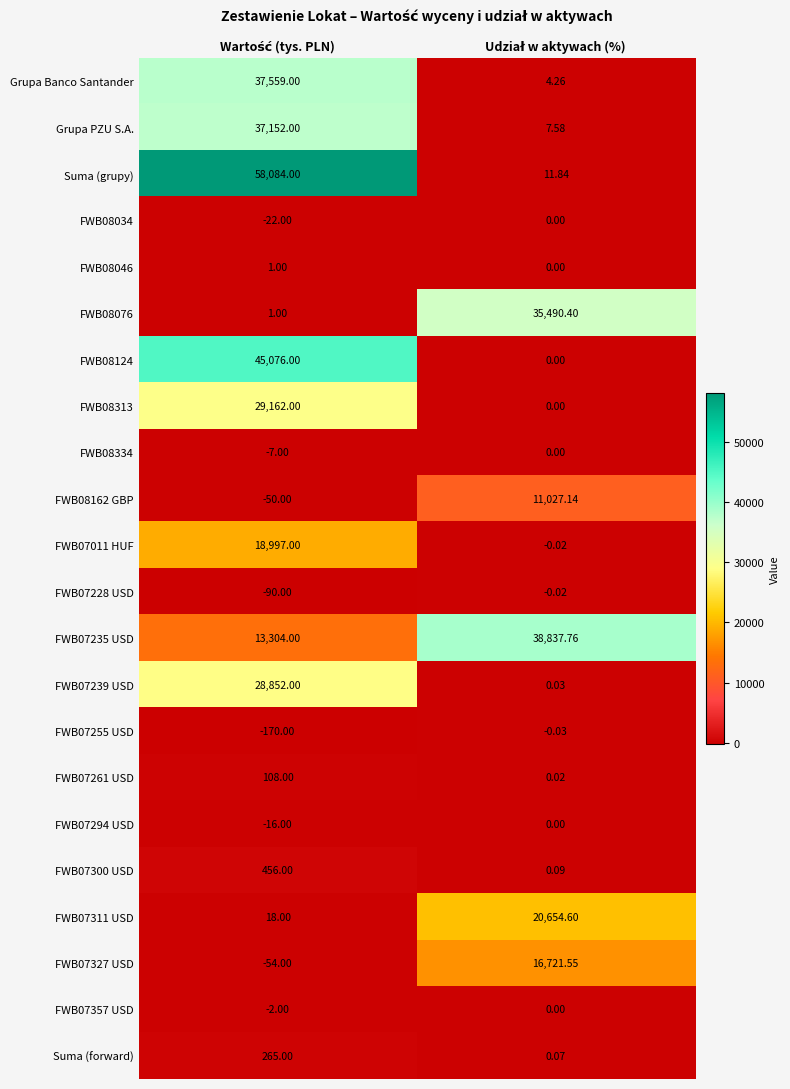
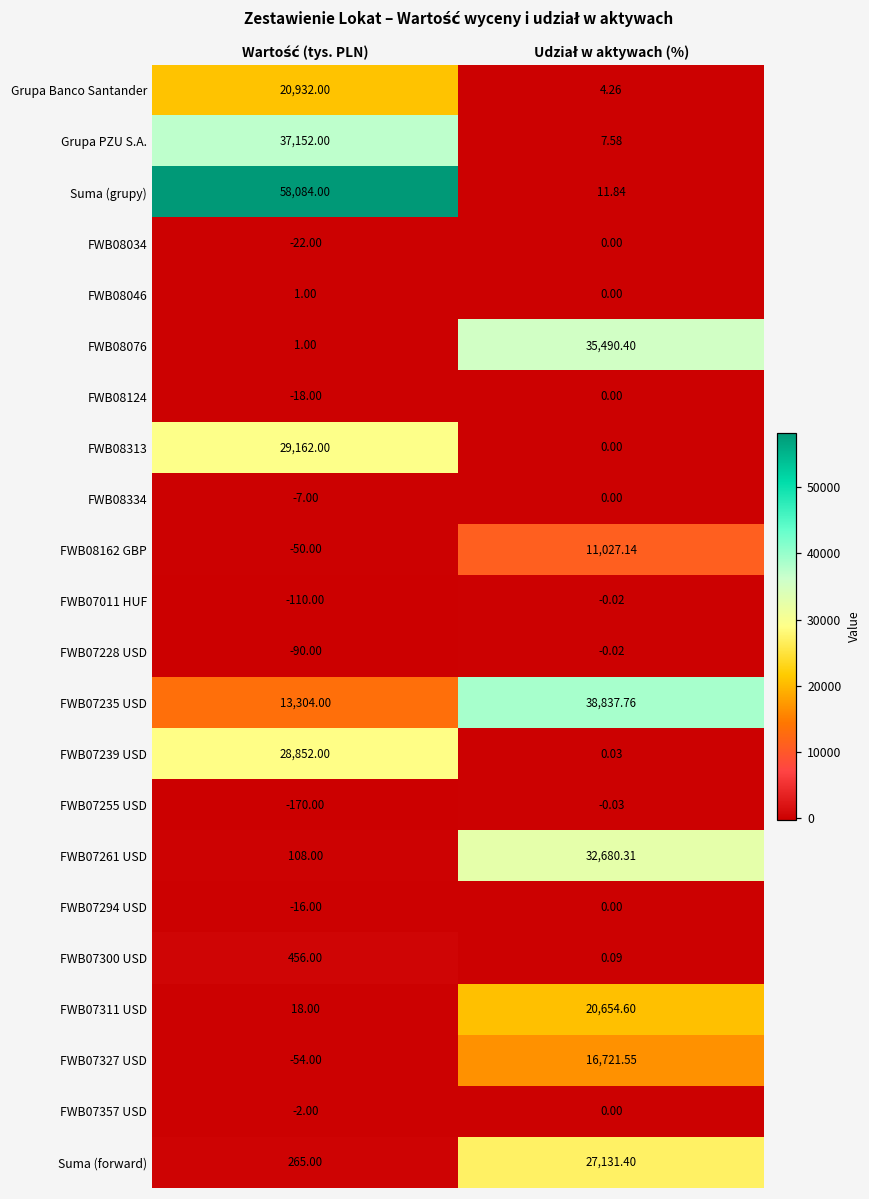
  {
    "Grupa Banco Santander": {
-     "Wartość (tys. PLN)": "37,559.00",
+     "Wartość (tys. PLN)": "20,932.00",
      "Udział w aktywach (%)": "4.26"
    },
    "Grupa PZU S.A.": {
      "Wartość (tys. PLN)": "37,152.00",
      "Udział w aktywach (%)": "7.58"
    },
    "Suma (grupy)": {
      "Wartość (tys. PLN)": "58,084.00",
      "Udział w aktywach (%)": "11.84"
    },
    "FWB08034": {
      "Wartość (tys. PLN)": "-22.00",
      "Udział w aktywach (%)": "0.00"
    },
    "FWB08046": {
      "Wartość (tys. PLN)": "1.00",
      "Udział w aktywach (%)": "0.00"
    },
    "FWB08076": {
      "Wartość (tys. PLN)": "1.00",
      "Udział w aktywach (%)": "35,490.40"
    },
    "FWB08124": {
-     "Wartość (tys. PLN)": "45,076.00",
+     "Wartość (tys. PLN)": "-18.00",
      "Udział w aktywach (%)": "0.00"
    },
    "FWB08313": {
      "Wartość (tys. PLN)": "29,162.00",
      "Udział w aktywach (%)": "0.00"
    },
    "FWB08334": {
      "Wartość (tys. PLN)": "-7.00",
      "Udział w aktywach (%)": "0.00"
    },
    "FWB08162 GBP": {
      "Wartość (tys. PLN)": "-50.00",
      "Udział w aktywach (%)": "11,027.14"
    },
    "FWB07011 HUF": {
-     "Wartość (tys. PLN)": "18,997.00",
+     "Wartość (tys. PLN)": "-110.00",
      "Udział w aktywach (%)": "-0.02"
    },
    "FWB07228 USD": {
      "Wartość (tys. PLN)": "-90.00",
      "Udział w aktywach (%)": "-0.02"
    },
    "FWB07235 USD": {
      "Wartość (tys. PLN)": "13,304.00",
      "Udział w aktywach (%)": "38,837.76"
    },
    "FWB07239 USD": {
      "Wartość (tys. PLN)": "28,852.00",
      "Udział w aktywach (%)": "0.03"
    },
    "FWB07255 USD": {
      "Wartość (tys. PLN)": "-170.00",
      "Udział w aktywach (%)": "-0.03"
    },
    "FWB07261 USD": {
      "Wartość (tys. PLN)": "108.00",
-     "Udział w aktywach (%)": "0.02"
+     "Udział w aktywach (%)": "32,680.31"
    },
    "FWB07294 USD": {
      "Wartość (tys. PLN)": "-16.00",
      "Udział w aktywach (%)": "0.00"
    },
    "FWB07300 USD": {
      "Wartość (tys. PLN)": "456.00",
      "Udział w aktywach (%)": "0.09"
    },
    "FWB07311 USD": {
      "Wartość (tys. PLN)": "18.00",
      "Udział w aktywach (%)": "20,654.60"
    },
    "FWB07327 USD": {
      "Wartość (tys. PLN)": "-54.00",
      "Udział w aktywach (%)": "16,721.55"
    },
    "FWB07357 USD": {
      "Wartość (tys. PLN)": "-2.00",
      "Udział w aktywach (%)": "0.00"
    },
    "Suma (forward)": {
      "Wartość (tys. PLN)": "265.00",
-     "Udział w aktywach (%)": "0.07"
+     "Udział w aktywach (%)": "27,131.40"
    }
  }
